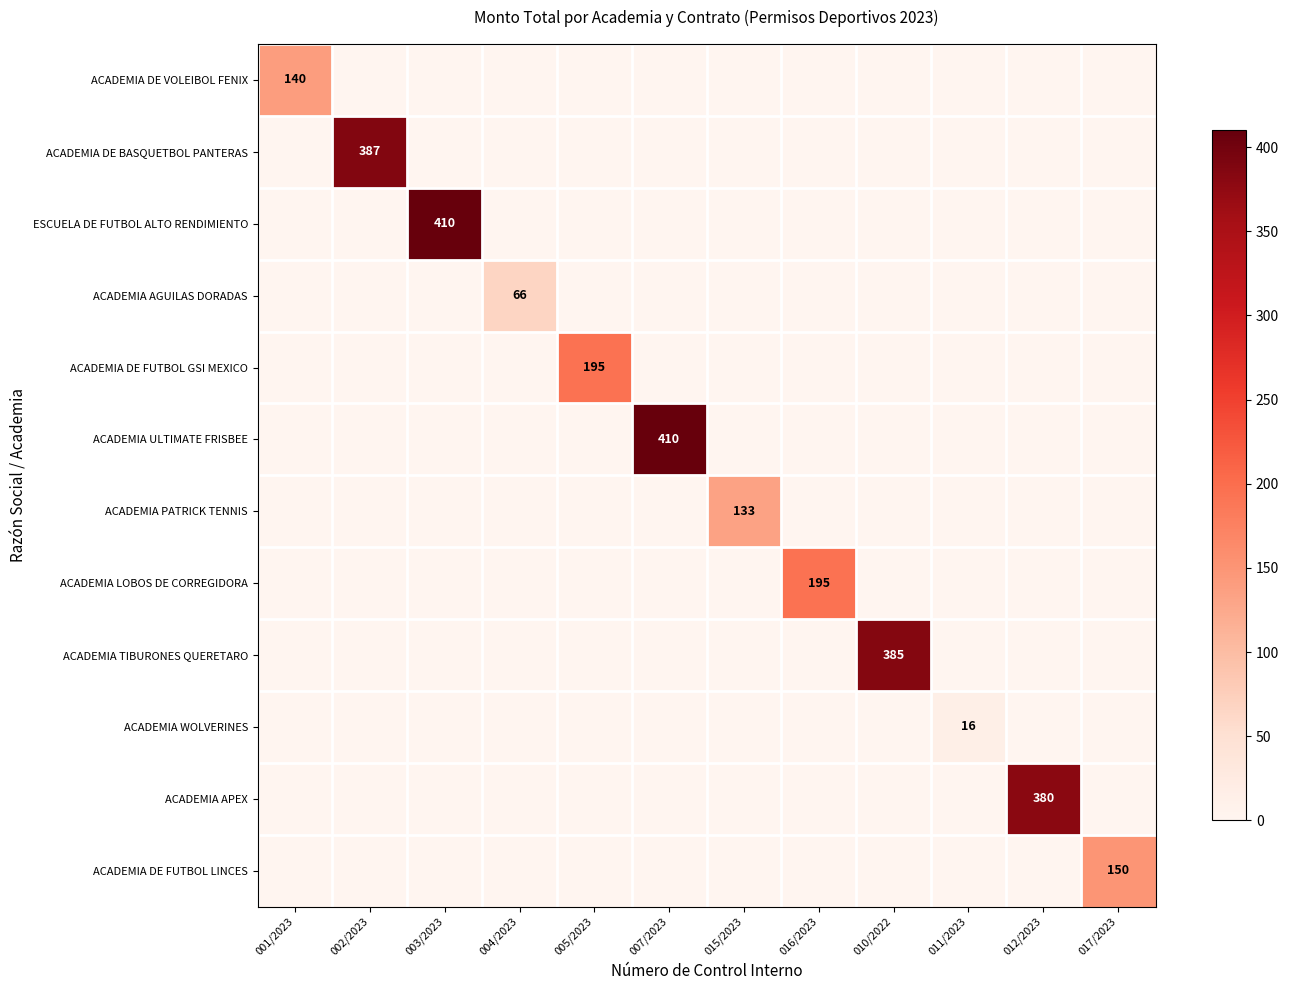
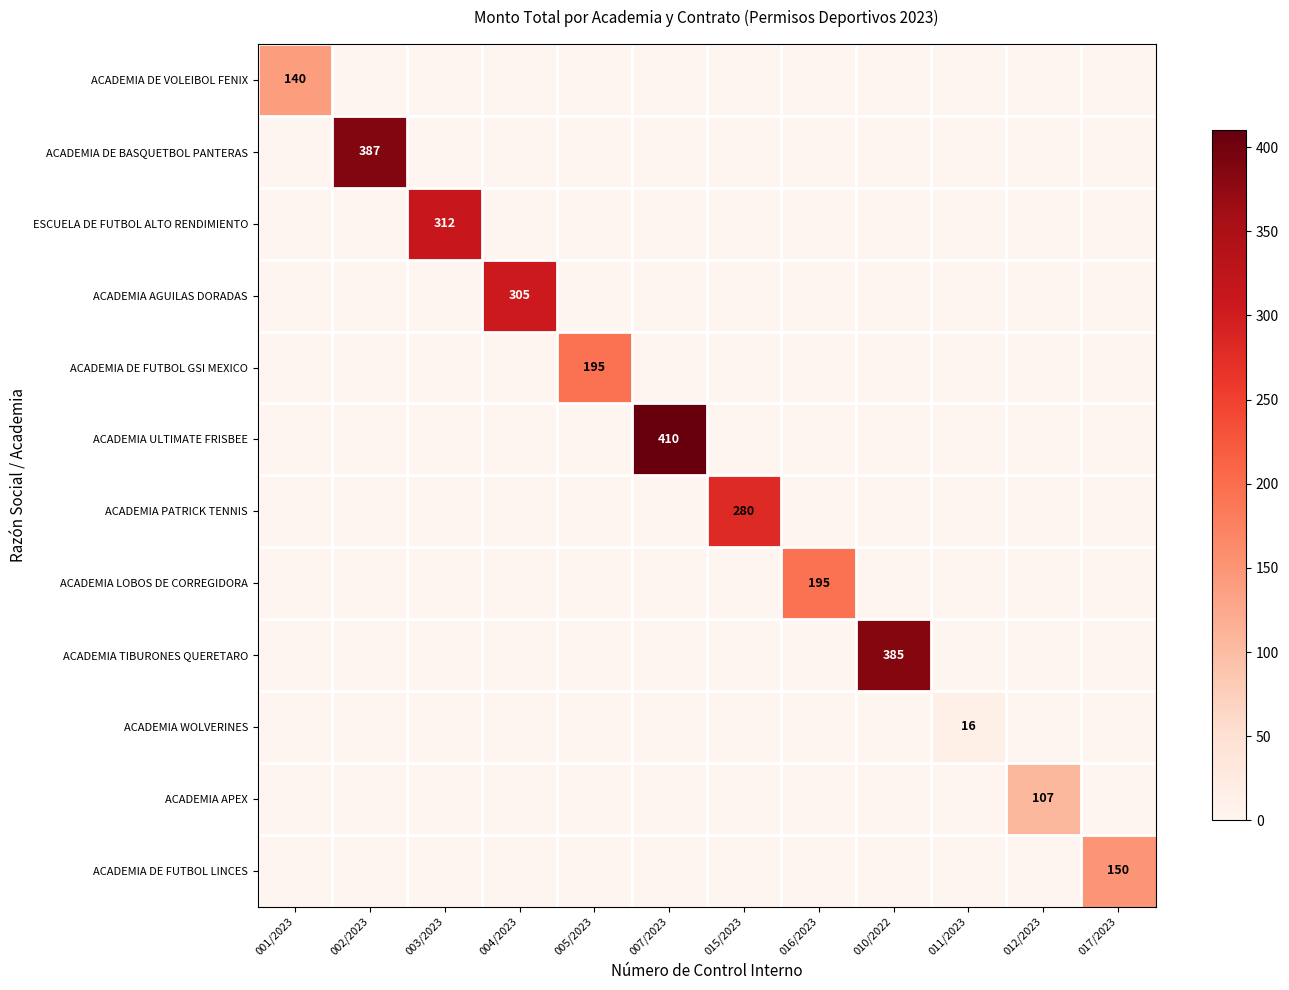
  {
    "ACADEMIA DE VOLEIBOL FENIX": {
      "001/2023": 140
    },
    "ACADEMIA DE BASQUETBOL PANTERAS": {
      "002/2023": 387
    },
    "ESCUELA DE FUTBOL ALTO RENDIMIENTO": {
-     "003/2023": 410
+     "003/2023": 312
    },
    "ACADEMIA AGUILAS DORADAS": {
-     "004/2023": 66
+     "004/2023": 305
    },
    "ACADEMIA DE FUTBOL GSI MEXICO": {
      "005/2023": 195
    },
    "ACADEMIA ULTIMATE FRISBEE": {
      "007/2023": 410
    },
    "ACADEMIA PATRICK TENNIS": {
-     "015/2023": 133
+     "015/2023": 280
    },
    "ACADEMIA LOBOS DE CORREGIDORA": {
      "016/2023": 195
    },
    "ACADEMIA TIBURONES QUERETARO": {
      "010/2022": 385
    },
    "ACADEMIA WOLVERINES": {
      "011/2023": 16
    },
    "ACADEMIA APEX": {
-     "012/2023": 380
+     "012/2023": 107
    },
    "ACADEMIA DE FUTBOL LINCES": {
      "017/2023": 150
    }
  }
